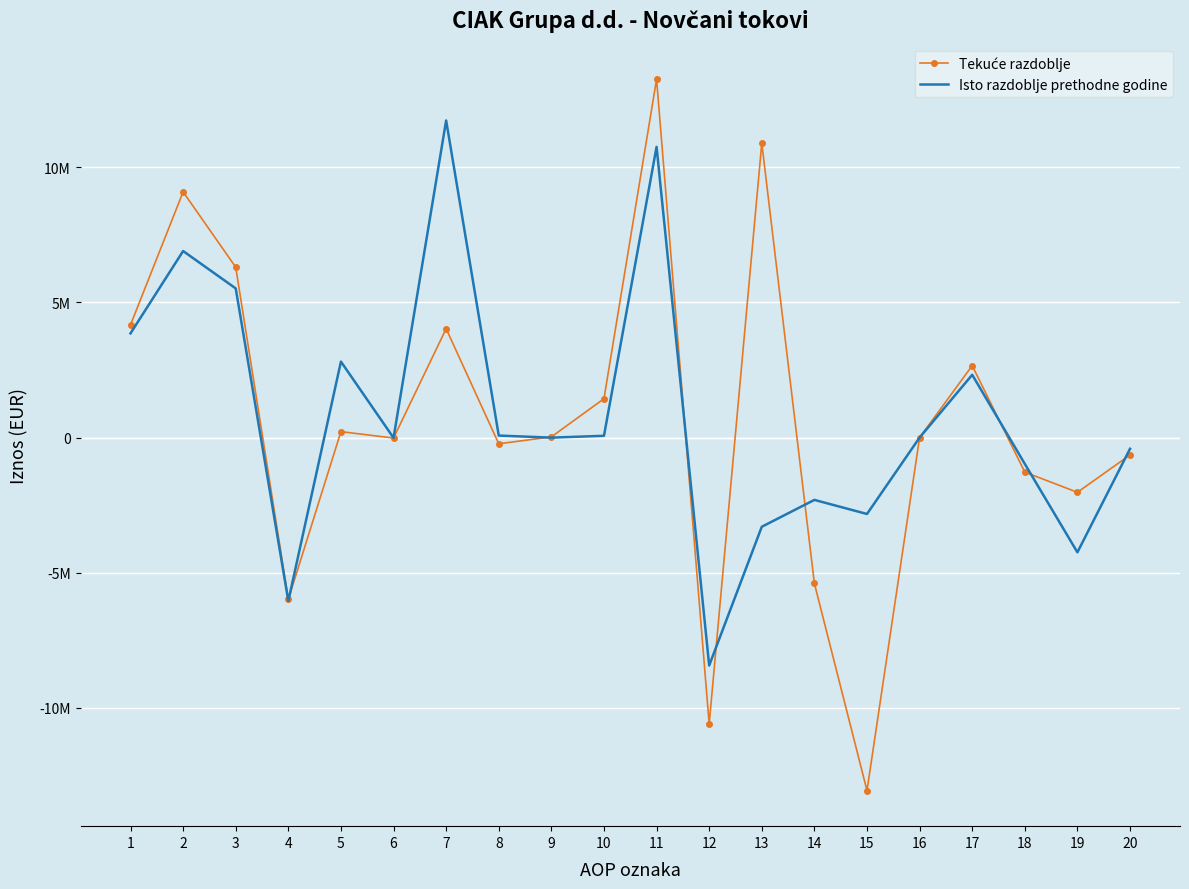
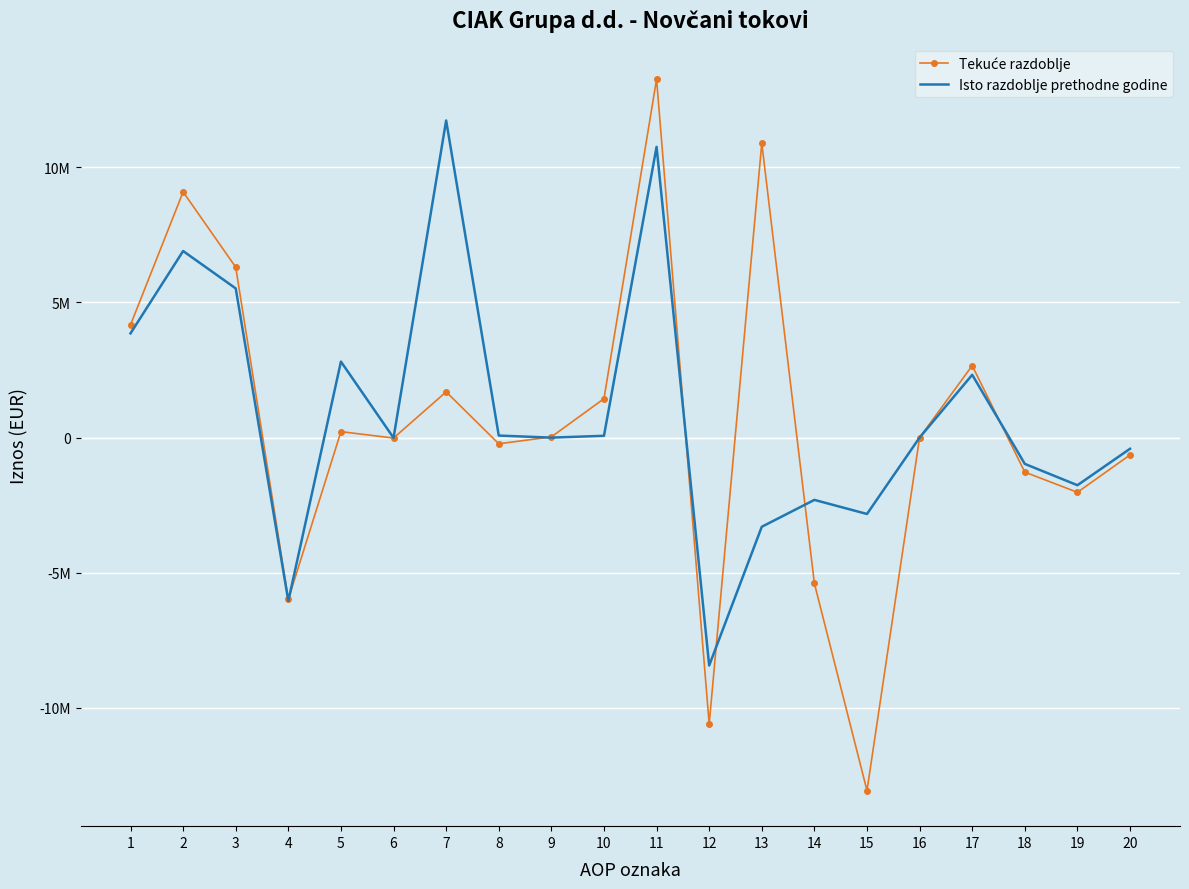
  {
    "Tekuće razdoblje": {
      "1": 4200000,
      "2": 9100000,
      "3": 6300000,
      "5": 200000,
-     "7": 4000000,
+     "7": 1700000,
      "8": -200000,
      "10": 1400000,
      "11": 13300000,
      "12": -10600000,
      "13": 10900000,
      "14": -5400000,
      "15": -13100000,
      "17": 2700000,
      "18": -1300000,
      "19": -2000000,
      "20": -600000
    },
    "Isto razdoblje prethodne godine": {
      "1": 3900000,
      "2": 6900000,
      "3": 5500000,
      "5": 2800000,
      "7": 11700000,
      "8": 100000,
      "10": 100000,
      "11": 10800000,
      "12": -8400000,
      "13": -3300000,
      "14": -2300000,
      "15": -2800000,
      "17": 2300000,
      "18": -1000000,
-     "19": -4200000,
+     "19": -1800000,
      "20": -400000
    }
  }
